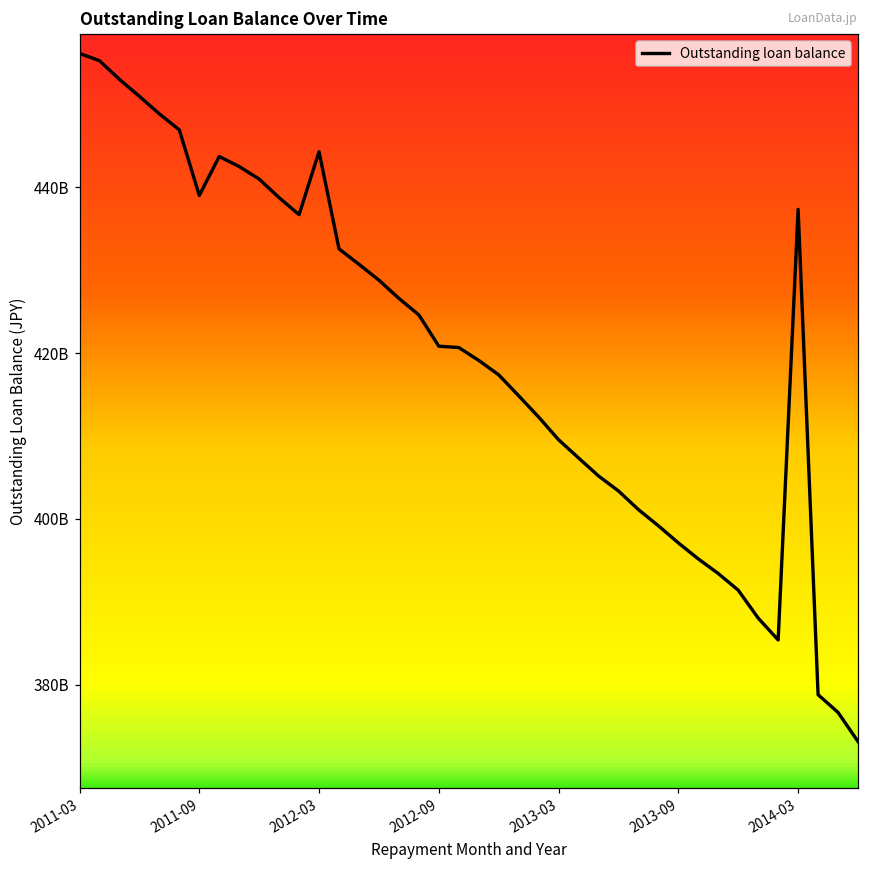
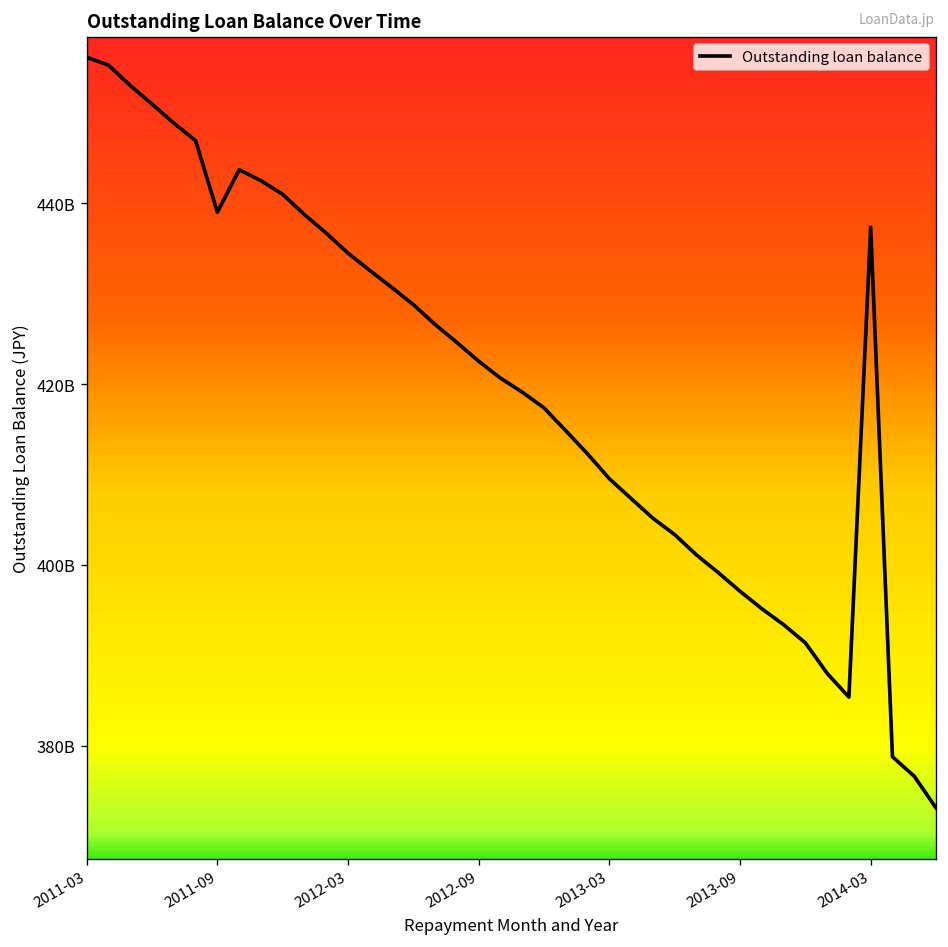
  {
    "2011-03": 456000000000,
    "2011-09": 439000000000,
-   "2012-03": 444000000000,
-   "2012-09": 421000000000,
+   "2012-03": 434000000000,
+   "2012-09": 423000000000,
    "2013-03": 410000000000,
    "2013-09": 397000000000,
    "2014-03": 437000000000
  }
